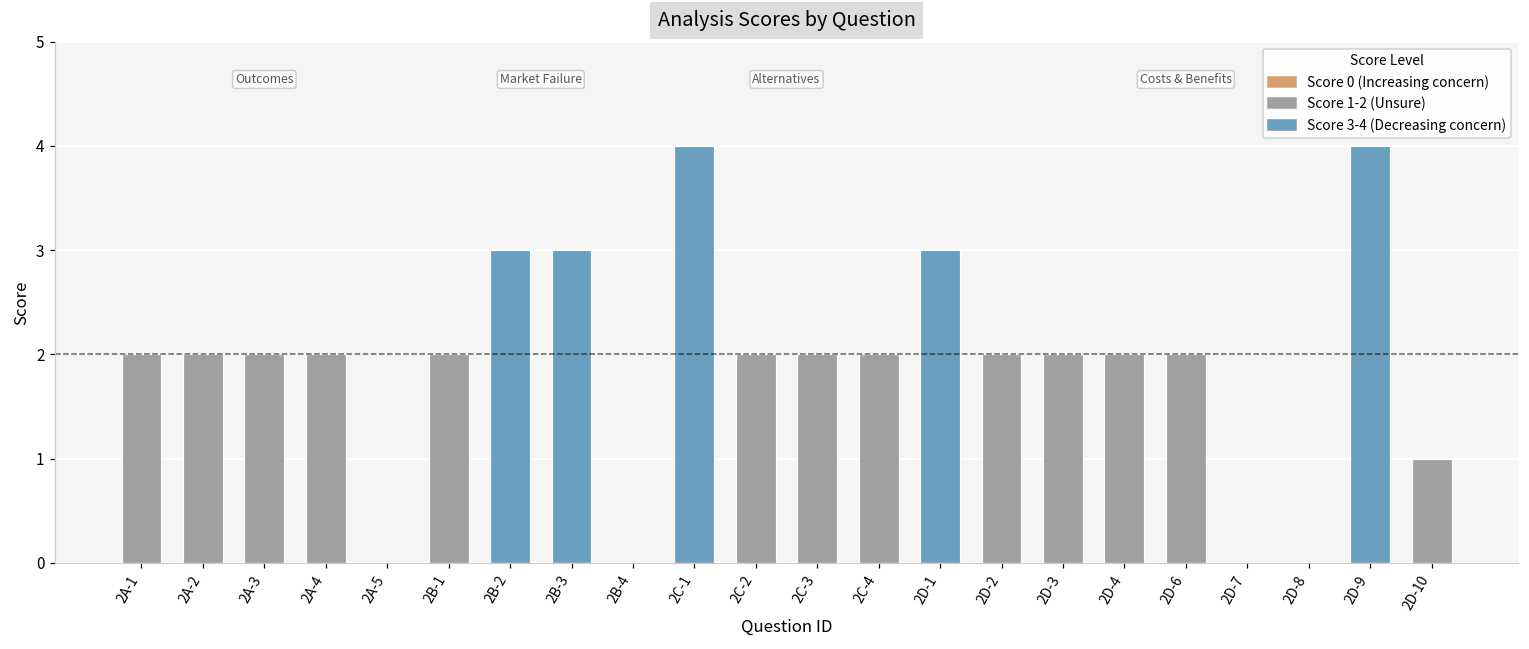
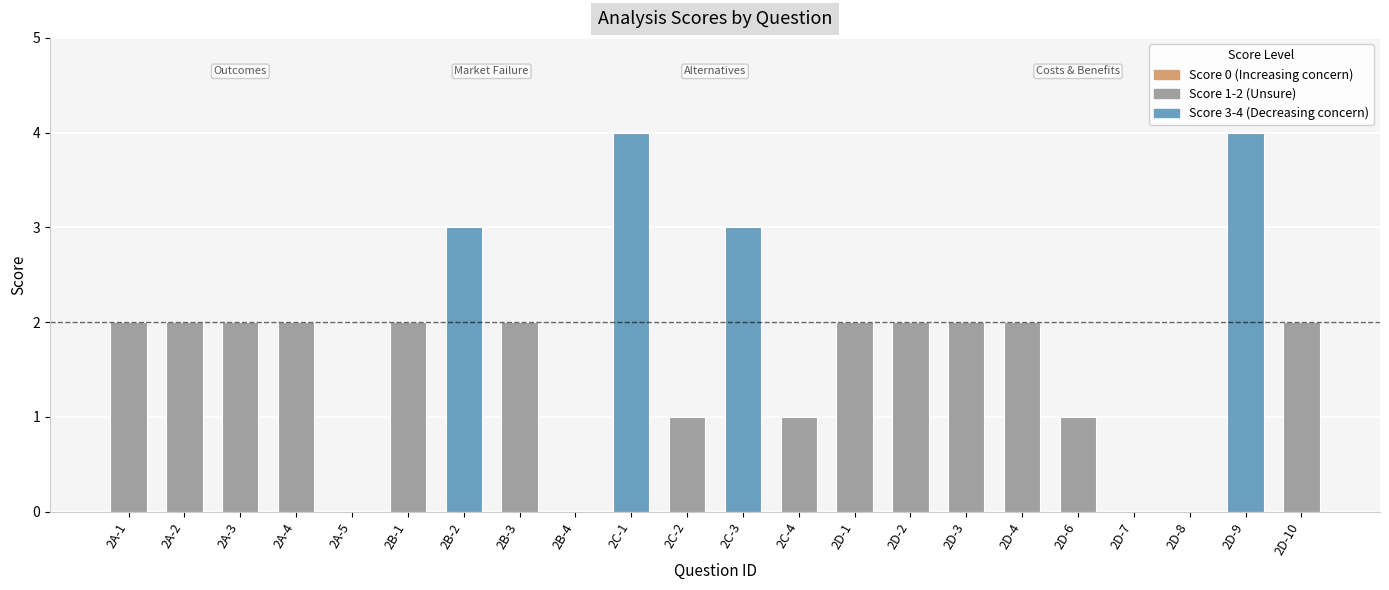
  {
    "2A-1": 2,
    "2A-2": 2,
    "2A-3": 2,
    "2A-4": 2,
    "2A-5": 0,
    "2B-1": 2,
    "2B-2": 3,
-   "2B-3": 3,
+   "2B-3": 2,
    "2B-4": 0,
    "2C-1": 4,
-   "2C-2": 2,
-   "2C-3": 2,
-   "2C-4": 2,
-   "2D-1": 3,
+   "2C-2": 1,
+   "2C-3": 3,
+   "2C-4": 1,
+   "2D-1": 2,
    "2D-2": 2,
    "2D-3": 2,
    "2D-4": 2,
-   "2D-6": 2,
+   "2D-6": 1,
    "2D-7": 0,
    "2D-8": 0,
    "2D-9": 4,
-   "2D-10": 1
+   "2D-10": 2
  }
